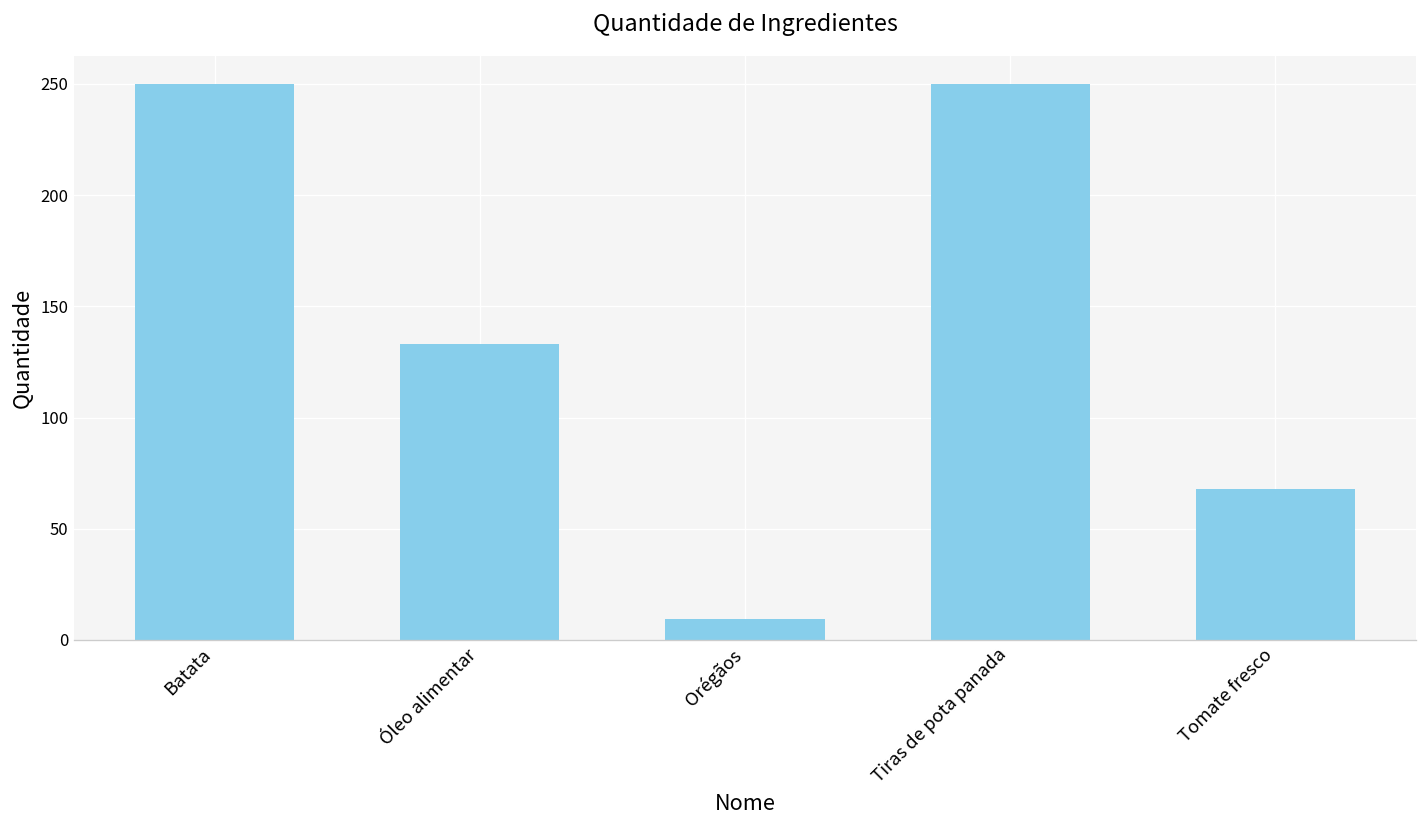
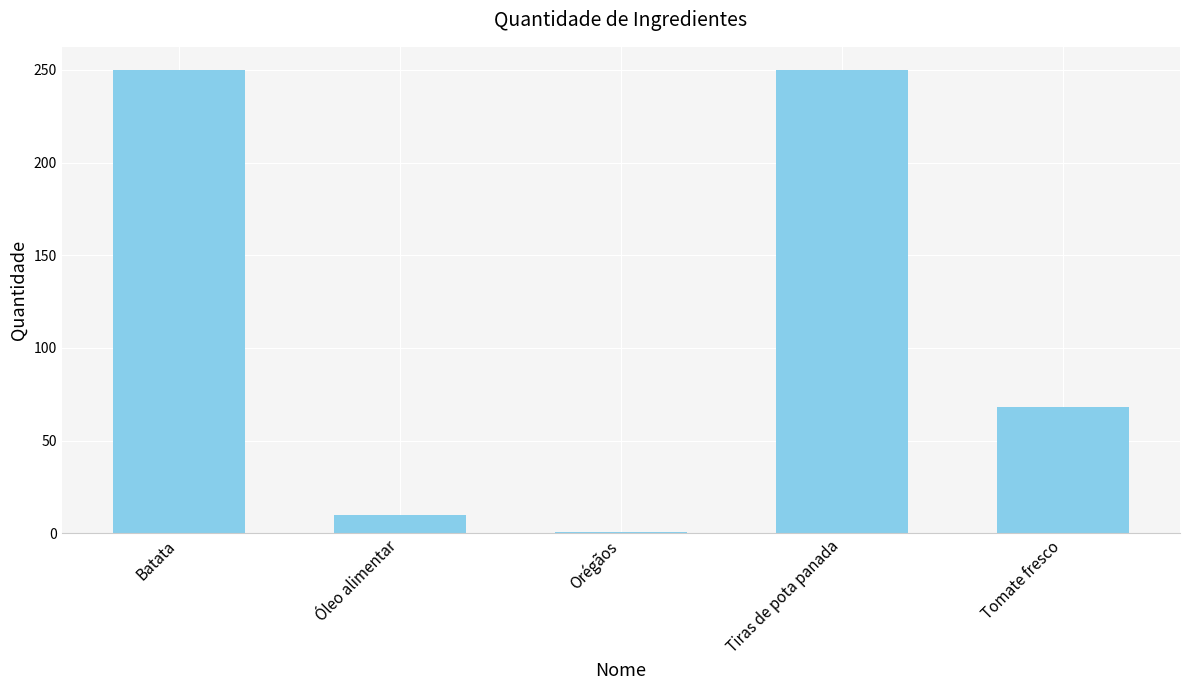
  {
    "Batata": 250,
-   "Óleo alimentar": 133,
-   "Orégãos": 10,
+   "Óleo alimentar": 10,
+   "Orégãos": 1,
    "Tiras de pota panada": 250,
    "Tomate fresco": 68
  }
